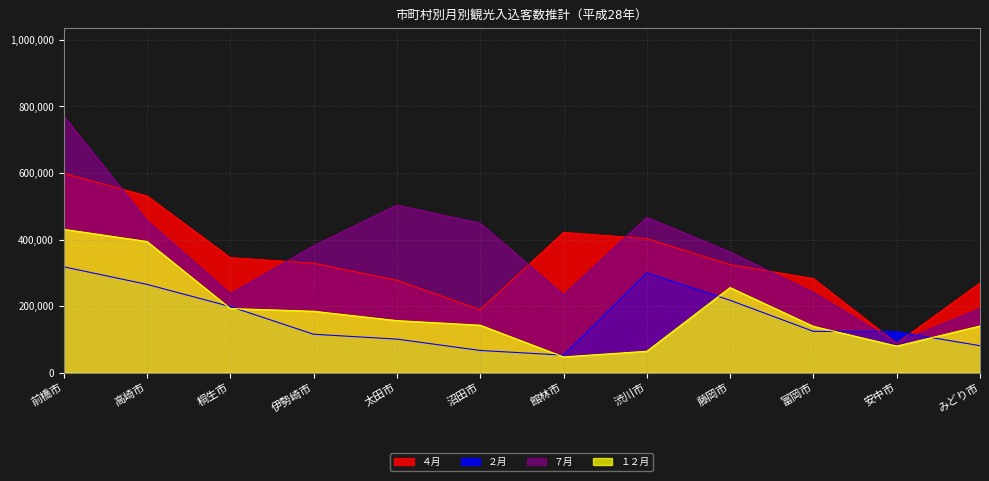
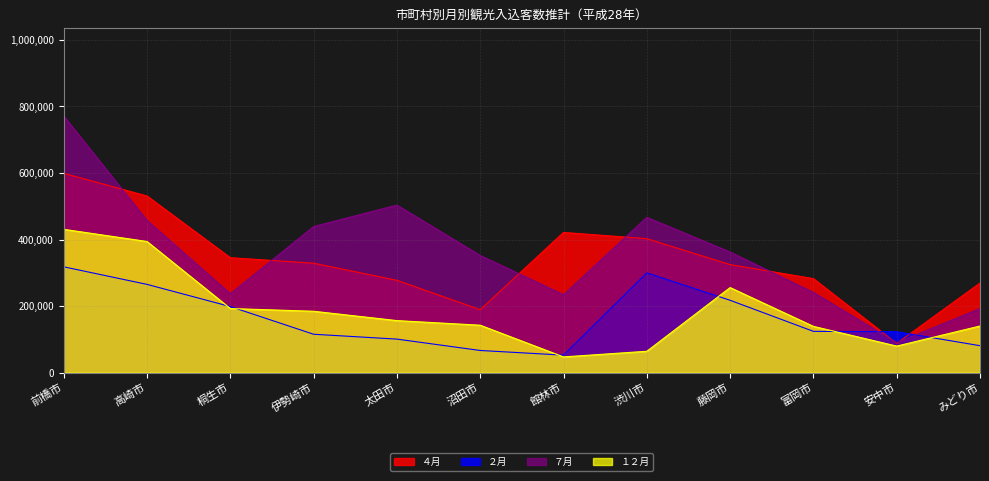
  {
    "４月": {
      "前橋市": "600,000",
      "高崎市": "530,000",
      "桐生市": "350,000",
      "伊勢崎市": "330,000",
      "太田市": "280,000",
      "沼田市": "190,000",
      "館林市": "420,000",
      "渋川市": "400,000",
      "藤岡市": "320,000",
      "富岡市": "280,000",
      "みどり市": "270,000"
    },
    "２月": {
      "前橋市": "320,000",
      "高崎市": "270,000",
      "伊勢崎市": "120,000",
      "太田市": "100,000",
      "沼田市": "70,000",
      "渋川市": "300,000",
      "藤岡市": "220,000",
      "富岡市": "120,000",
      "安中市": "120,000",
      "みどり市": "80,000"
    },
    "７月": {
      "前橋市": "770,000",
      "高崎市": "460,000",
      "桐生市": "240,000",
-     "伊勢崎市": "380,000",
+     "伊勢崎市": "440,000",
      "太田市": "500,000",
-     "沼田市": "450,000",
+     "沼田市": "350,000",
      "館林市": "230,000",
      "渋川市": "470,000",
      "藤岡市": "360,000",
      "富岡市": "240,000",
      "みどり市": "190,000"
    },
    "１２月": {
      "前橋市": "430,000",
      "高崎市": "390,000",
      "伊勢崎市": "180,000",
      "太田市": "160,000",
      "沼田市": "140,000",
      "渋川市": "60,000",
      "藤岡市": "260,000",
      "富岡市": "140,000",
      "安中市": "80,000",
      "みどり市": "140,000"
    }
  }
